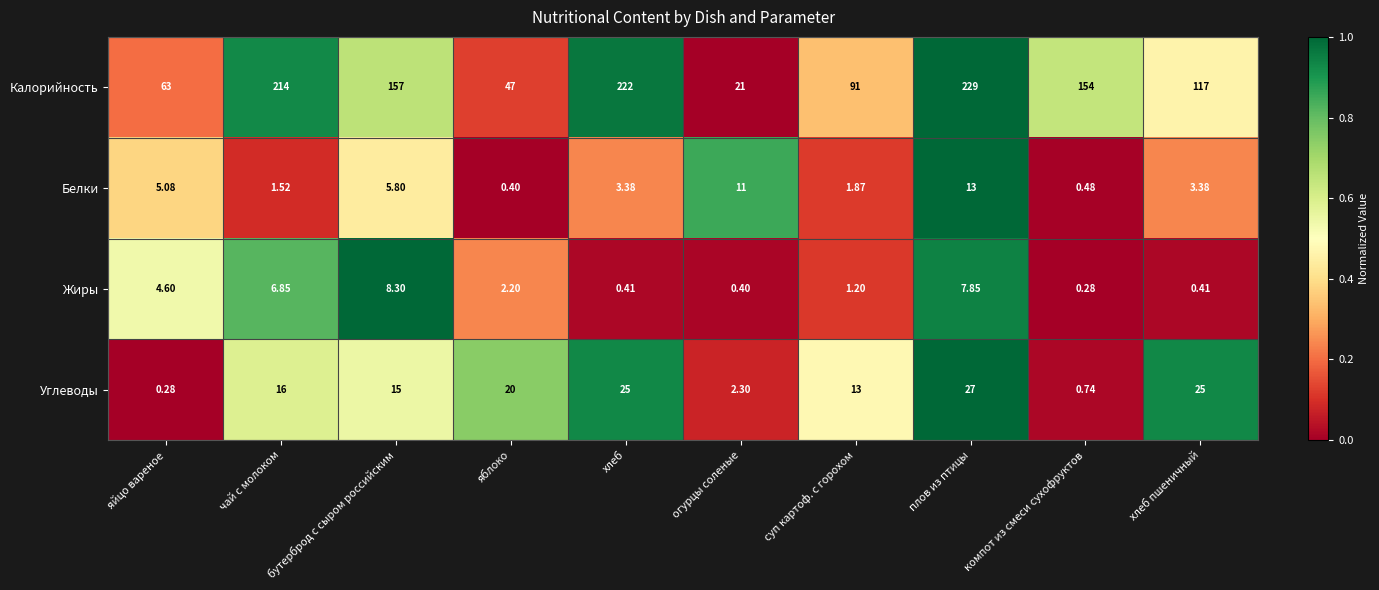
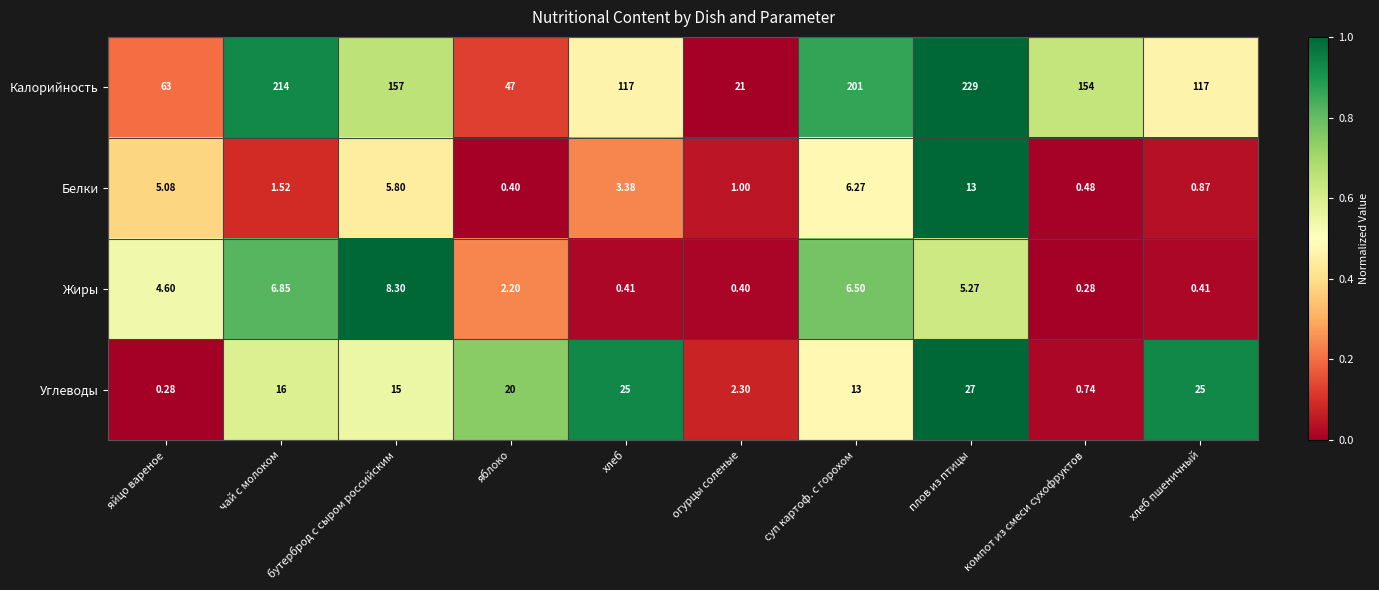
  {
    "Калорийность": {
      "яйцо вареное": 63,
      "чай с молоком": 214,
      "бутерброд с сыром российским": 157,
      "яблоко": 47,
-     "хлеб": 222,
+     "хлеб": 117,
      "огурцы соленые": 21,
-     "суп картоф. с горохом": 91,
+     "суп картоф. с горохом": 201,
      "плов из птицы": 229,
      "компот из смеси сухофруктов": 154,
      "хлеб пшеничный": 117
    },
    "Белки": {
      "яйцо вареное": 5.08,
      "чай с молоком": 1.52,
      "бутерброд с сыром российским": 5.80,
      "яблоко": 0.40,
      "хлеб": 3.38,
-     "огурцы соленые": 11,
-     "суп картоф. с горохом": 1.87,
+     "огурцы соленые": 1.00,
+     "суп картоф. с горохом": 6.27,
      "плов из птицы": 13,
      "компот из смеси сухофруктов": 0.48,
-     "хлеб пшеничный": 3.38
+     "хлеб пшеничный": 0.87
    },
    "Жиры": {
      "яйцо вареное": 4.60,
      "чай с молоком": 6.85,
      "бутерброд с сыром российским": 8.30,
      "яблоко": 2.20,
      "хлеб": 0.41,
      "огурцы соленые": 0.40,
-     "суп картоф. с горохом": 1.20,
-     "плов из птицы": 7.85,
+     "суп картоф. с горохом": 6.50,
+     "плов из птицы": 5.27,
      "компот из смеси сухофруктов": 0.28,
      "хлеб пшеничный": 0.41
    },
    "Углеводы": {
      "яйцо вареное": 0.28,
      "чай с молоком": 16,
      "бутерброд с сыром российским": 15,
      "яблоко": 20,
      "хлеб": 25,
      "огурцы соленые": 2.30,
      "суп картоф. с горохом": 13,
      "плов из птицы": 27,
      "компот из смеси сухофруктов": 0.74,
      "хлеб пшеничный": 25
    }
  }
